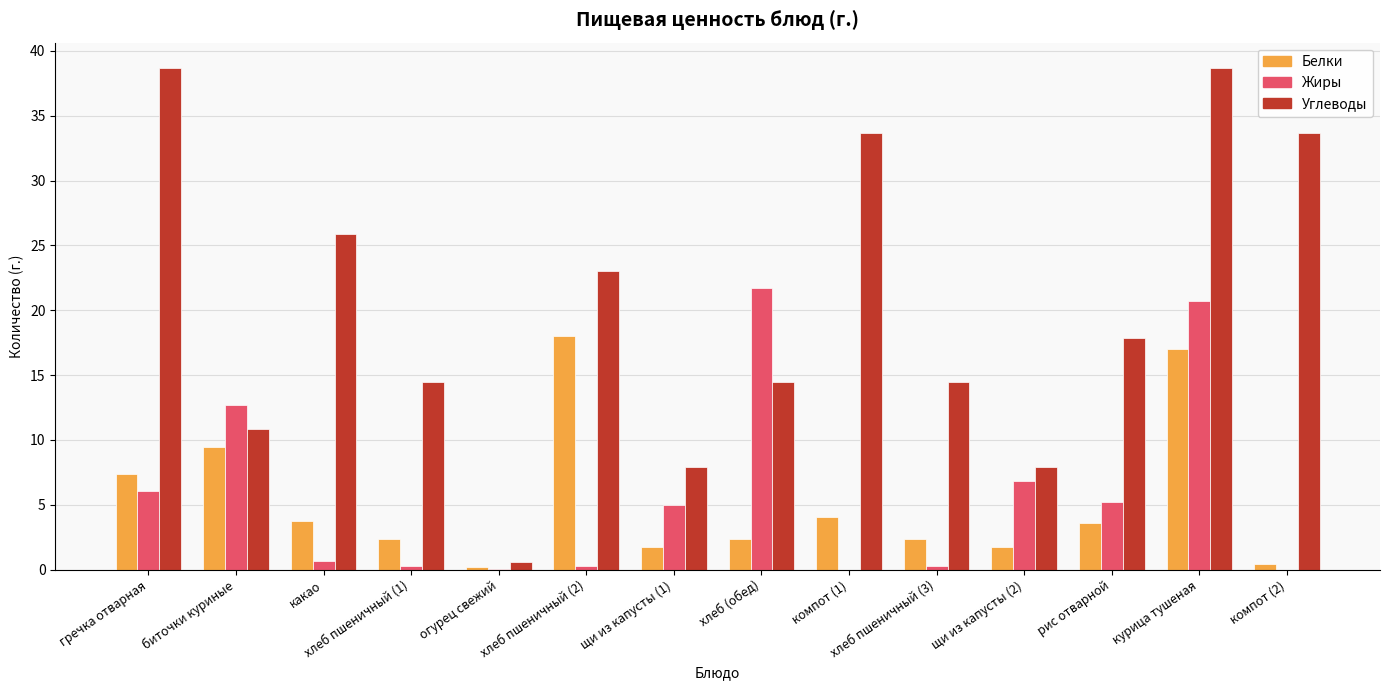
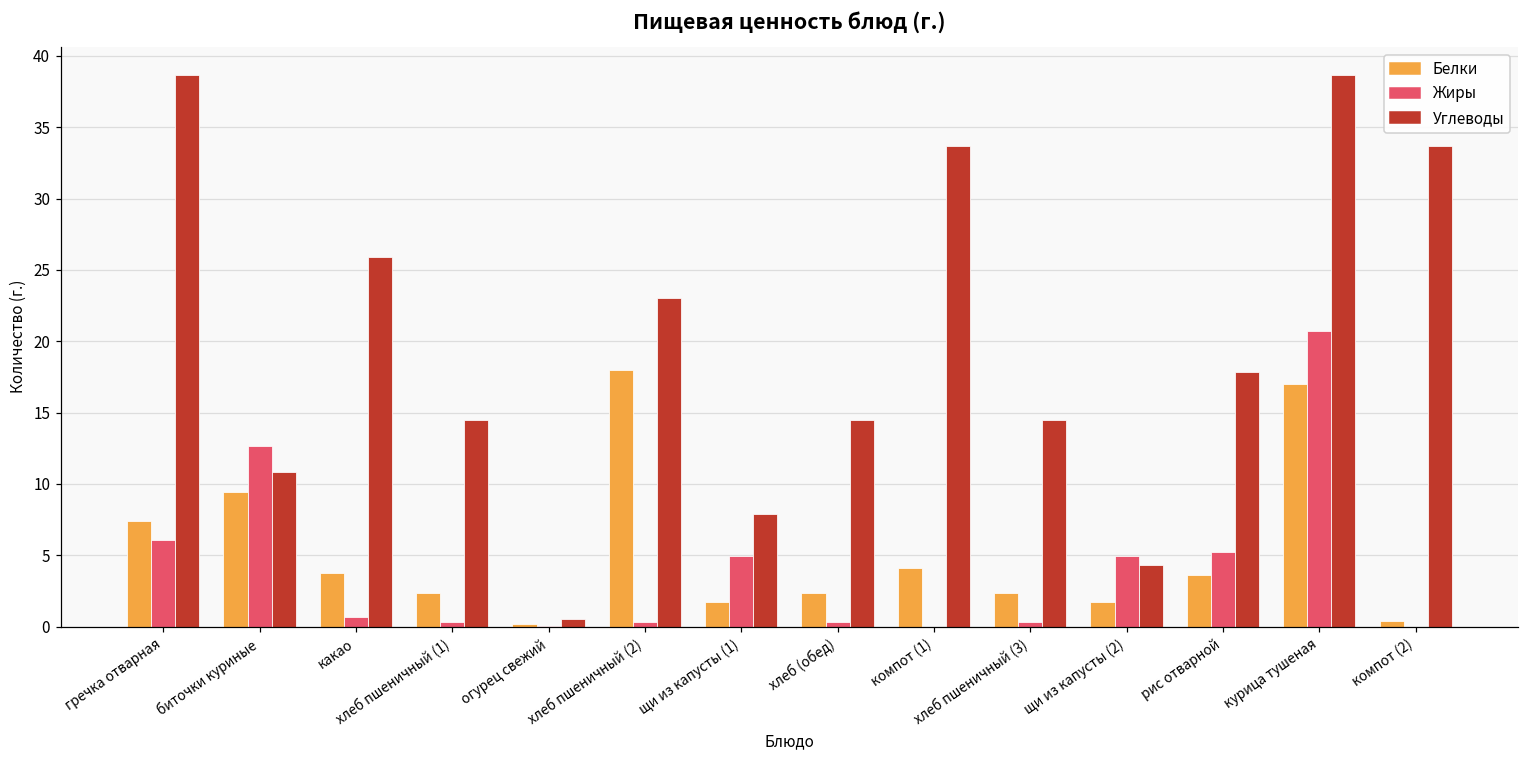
  {
    "Белки": {
      "гречка отварная": 7.4,
      "биточки куриные": 9.5,
      "какао": 3.8,
      "хлеб пшеничный (1)": 2.4,
      "огурец свежий": 0.2,
      "хлеб пшеничный (2)": 18.0,
      "щи из капусты (1)": 1.8,
      "хлеб (обед)": 2.4,
      "компот (1)": 4.1,
      "хлеб пшеничный (3)": 2.4,
      "щи из капусты (2)": 1.8,
      "рис отварной": 3.6,
      "курица тушеная": 17.0,
      "компот (2)": 0.4
    },
    "Жиры": {
      "гречка отварная": 6.1,
      "биточки куриные": 12.7,
      "какао": 0.7,
      "хлеб пшеничный (1)": 0.3,
      "хлеб пшеничный (2)": 0.3,
      "щи из капусты (1)": 5.0,
-     "хлеб (обед)": 21.7,
+     "хлеб (обед)": 0.3,
      "хлеб пшеничный (3)": 0.3,
-     "щи из капусты (2)": 6.8,
+     "щи из капусты (2)": 5.0,
      "рис отварной": 5.3,
      "курица тушеная": 20.7
    },
    "Углеводы": {
      "гречка отварная": 38.7,
      "биточки куриные": 10.8,
      "какао": 25.9,
      "хлеб пшеничный (1)": 14.5,
      "огурец свежий": 0.6,
      "хлеб пшеничный (2)": 23.1,
      "щи из капусты (1)": 7.9,
      "хлеб (обед)": 14.5,
      "компот (1)": 33.7,
      "хлеб пшеничный (3)": 14.5,
-     "щи из капусты (2)": 7.9,
+     "щи из капусты (2)": 4.3,
      "рис отварной": 17.9,
      "курица тушеная": 38.7,
      "компот (2)": 33.7
    }
  }
